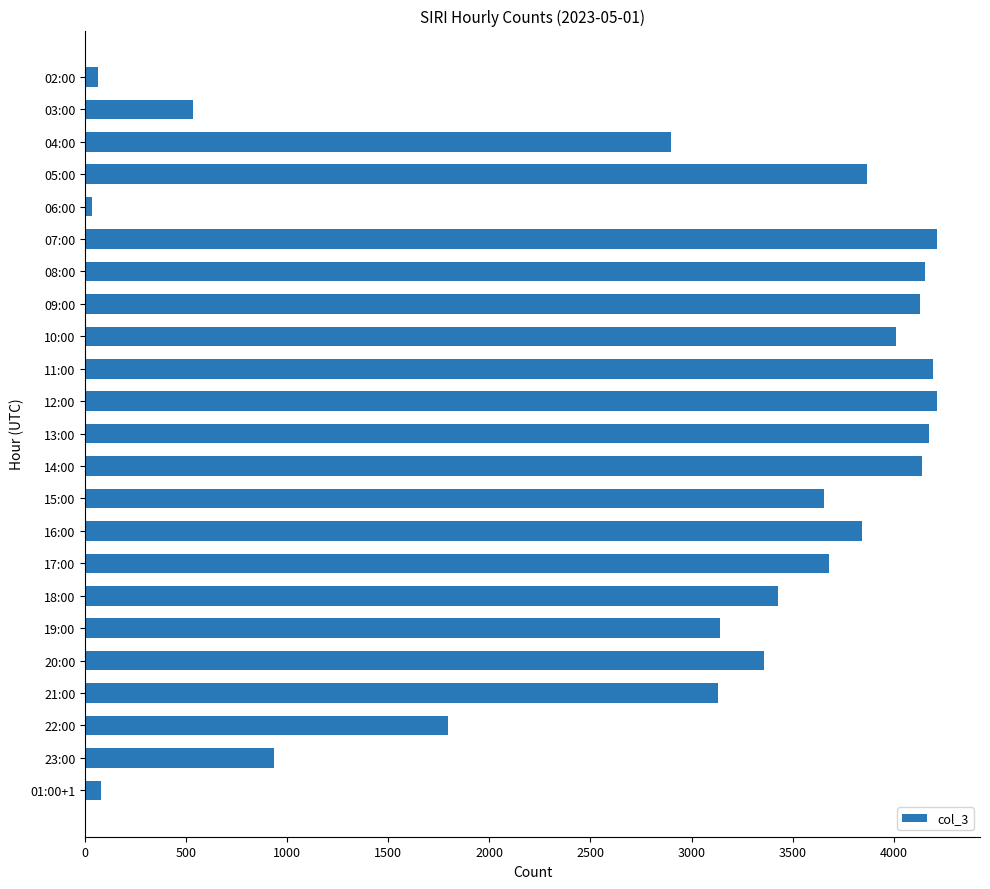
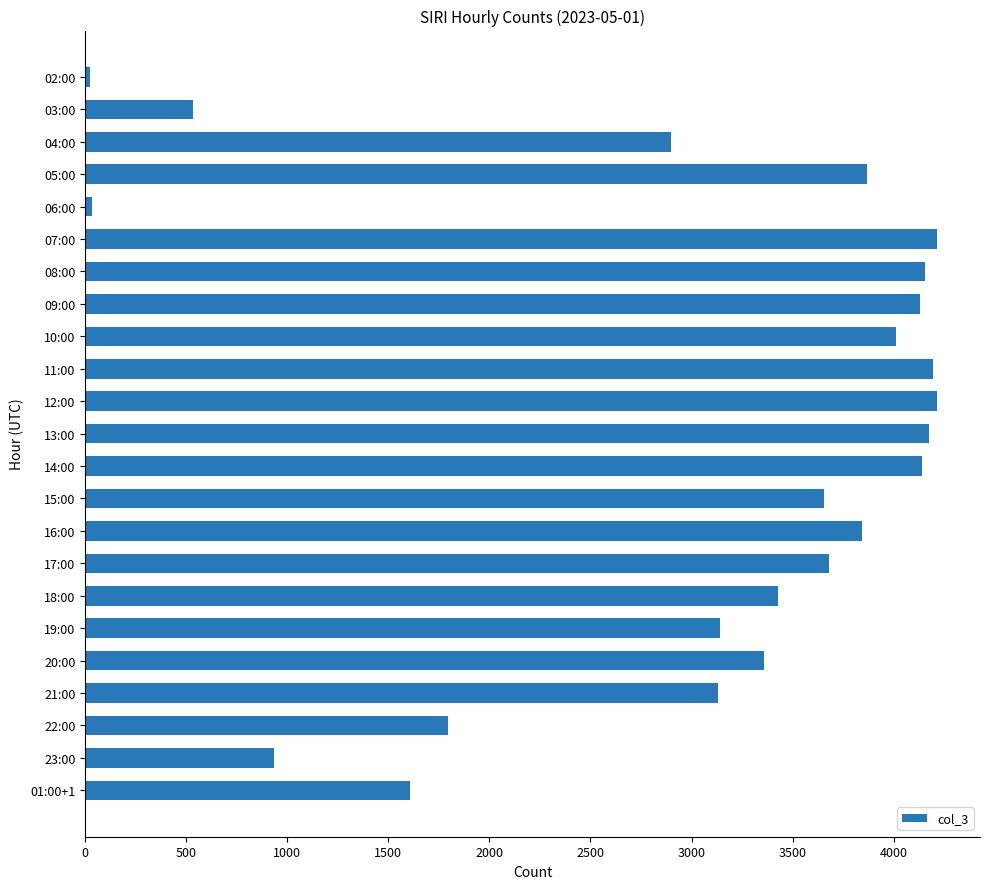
  {
-   "02:00": 70,
+   "02:00": 20,
    "03:00": 540,
    "04:00": 2900,
    "05:00": 3870,
    "06:00": 40,
    "07:00": 4220,
    "08:00": 4160,
    "09:00": 4130,
    "10:00": 4010,
    "11:00": 4190,
    "12:00": 4210,
    "13:00": 4170,
    "14:00": 4140,
    "15:00": 3650,
    "16:00": 3850,
    "17:00": 3680,
    "18:00": 3430,
    "19:00": 3140,
    "20:00": 3360,
    "21:00": 3130,
    "22:00": 1790,
    "23:00": 930,
-   "01:00+1": 80
+   "01:00+1": 1610
  }
